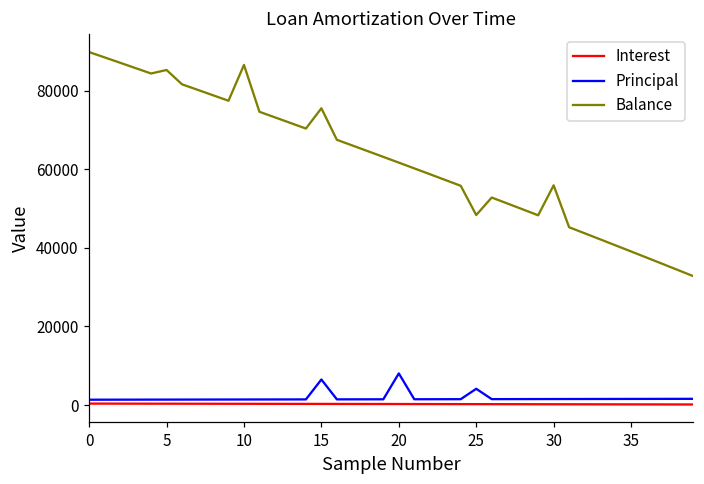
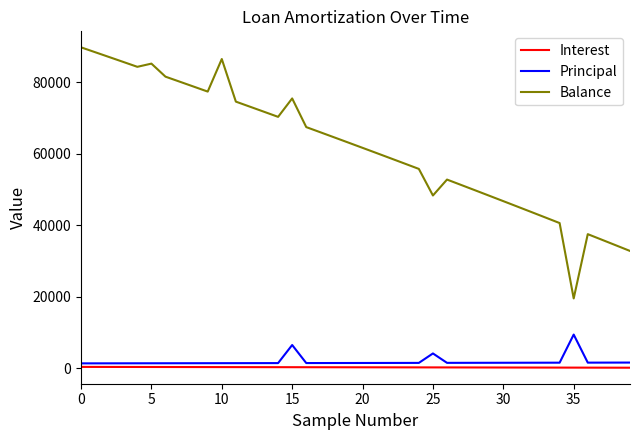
  {
    "Interest": {
      "0": 0,
      "5": 0,
      "10": 0,
      "15": 0,
      "20": 0,
      "25": 0,
      "30": 0,
      "35": 0
    },
    "Principal": {
      "0": 1000,
      "5": 1000,
      "10": 1000,
      "15": 6000,
-     "20": 8000,
+     "20": 1000,
      "25": 4000,
      "30": 2000,
-     "35": 2000
+     "35": 9000
    },
    "Balance": {
      "0": 90000,
      "5": 85000,
      "10": 87000,
      "15": 76000,
      "20": 62000,
      "25": 48000,
-     "30": 56000,
-     "35": 39000
+     "30": 47000,
+     "35": 20000
    }
  }
